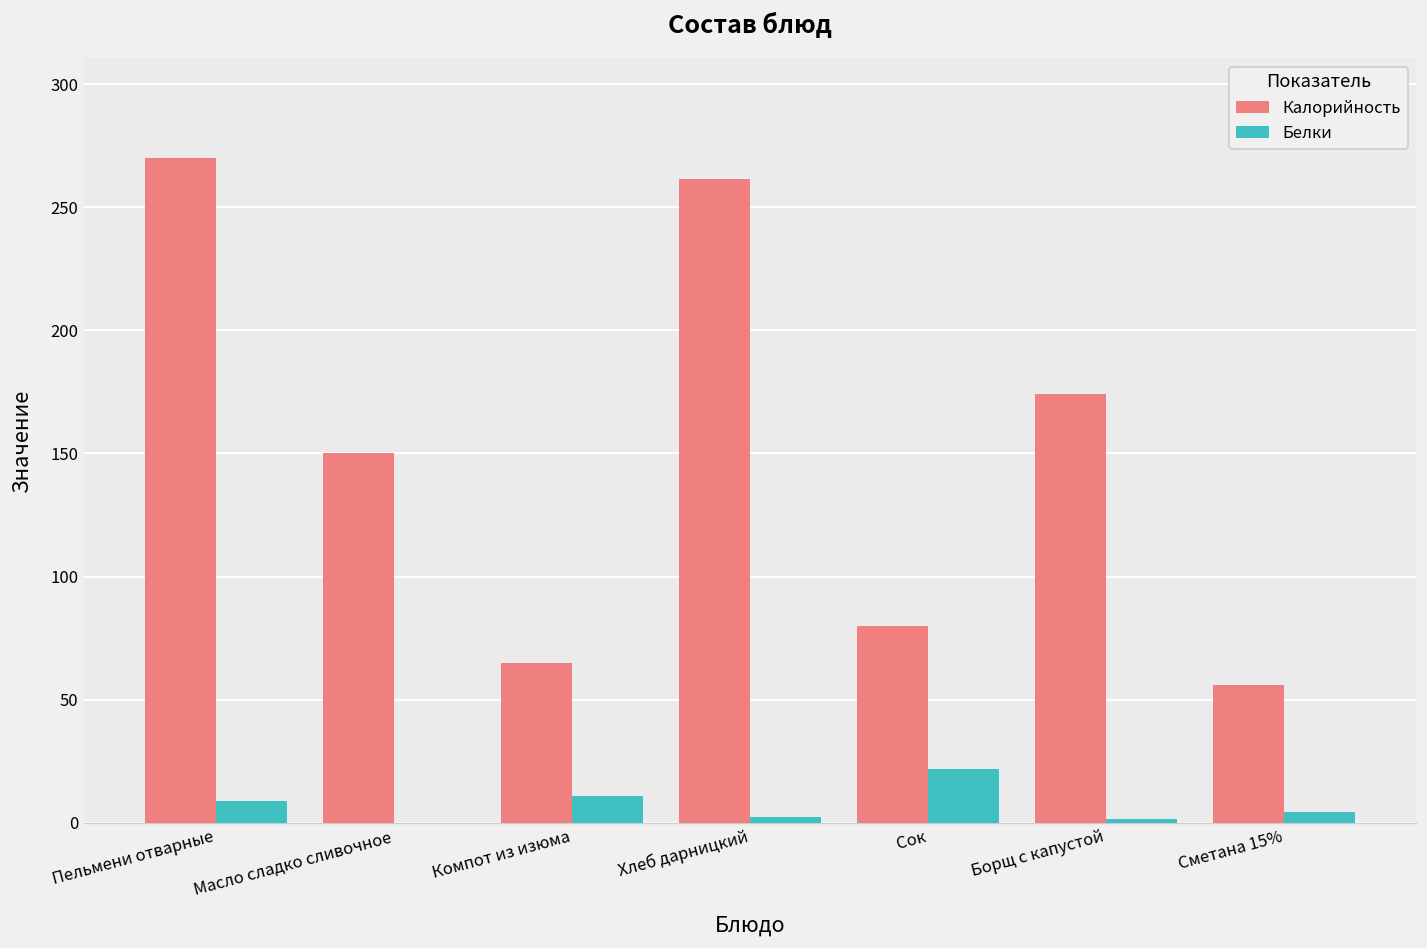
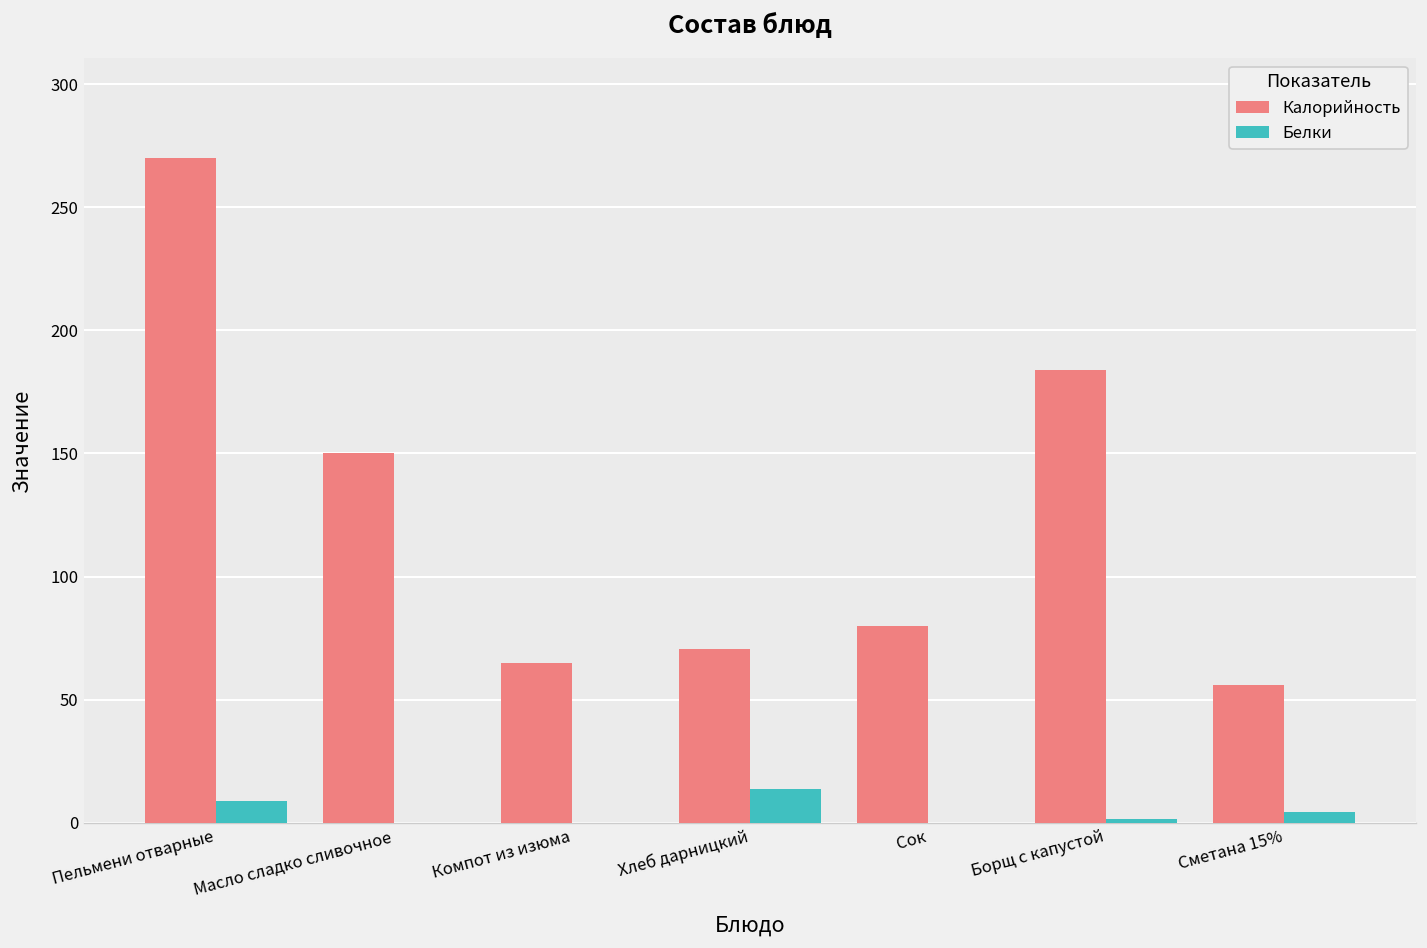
  {
    "Калорийность": {
      "Пельмени отварные": 270,
      "Масло сладко сливочное": 150,
      "Компот из изюма": 65,
-     "Хлеб дарницкий": 261,
+     "Хлеб дарницкий": 71,
      "Сок": 80,
-     "Борщ с капустой": 174,
+     "Борщ с капустой": 184,
      "Сметана 15%": 56
    },
    "Белки": {
      "Пельмени отварные": 9,
-     "Компот из изюма": 11,
-     "Хлеб дарницкий": 2,
-     "Сок": 22,
+     "Компот из изюма": 0,
+     "Хлеб дарницкий": 14,
+     "Сок": 0,
      "Борщ с капустой": 2,
      "Сметана 15%": 4
    }
  }
